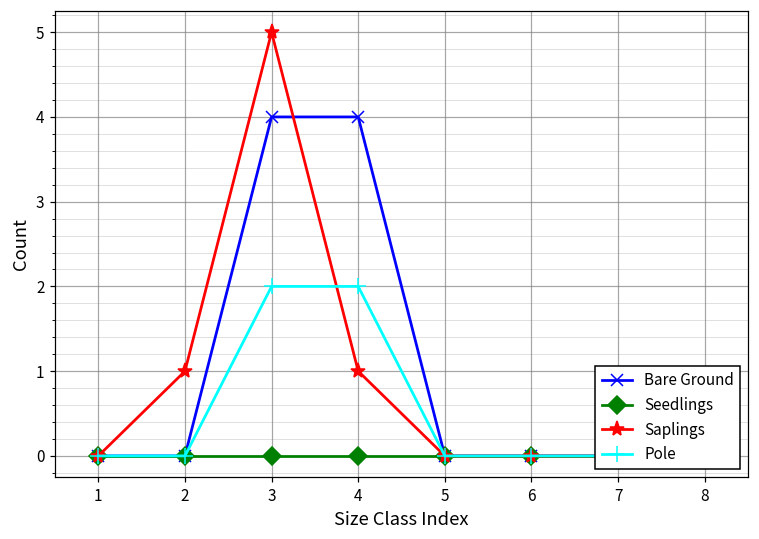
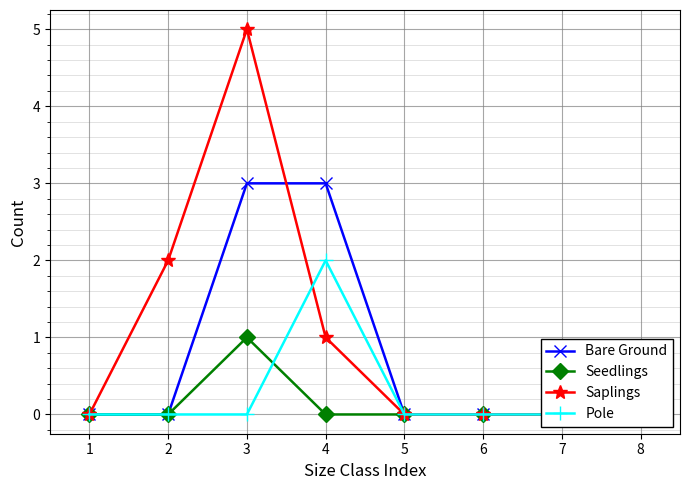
  {
    "Bare Ground": {
-     "3": 4,
-     "4": 4
+     "3": 3,
+     "4": 3
    },
    "Seedlings": {
-     "3": 0,
+     "3": 1,
      "4": 0
    },
    "Saplings": {
-     "2": 1,
+     "2": 2,
      "3": 5,
      "4": 1
    },
    "Pole": {
-     "3": 2,
+     "3": 0,
      "4": 2
    }
  }
